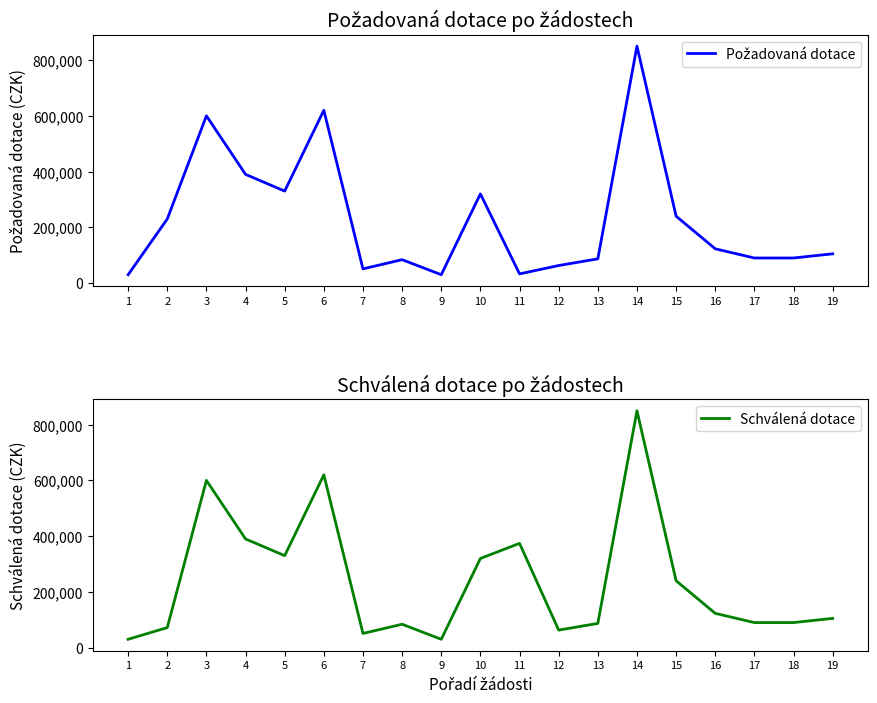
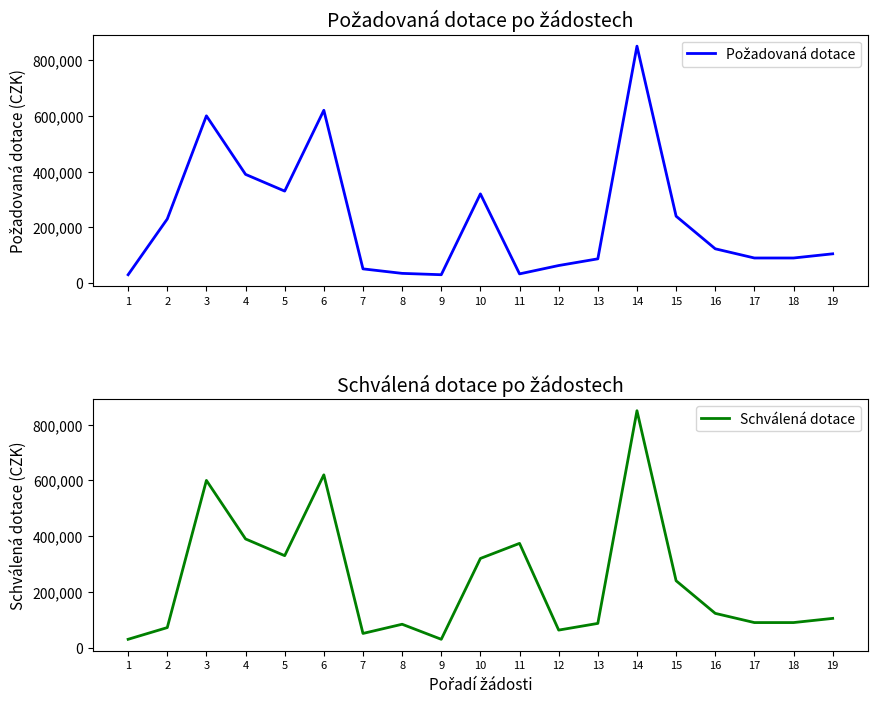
  {
    "Požadovaná dotace po žádostech": {
      "1": "30,000",
      "2": "230,000",
      "3": "600,000",
      "4": "390,000",
      "5": "330,000",
      "6": "620,000",
      "7": "50,000",
-     "8": "80,000",
+     "8": "30,000",
      "9": "30,000",
      "10": "320,000",
      "11": "30,000",
      "12": "60,000",
      "13": "90,000",
      "14": "850,000",
      "15": "240,000",
      "16": "120,000",
      "17": "90,000",
      "18": "90,000",
      "19": "110,000"
    },
    "Schválená dotace po žádostech": {
      "1": "30,000",
      "2": "70,000",
      "3": "600,000",
      "4": "390,000",
      "5": "330,000",
      "6": "620,000",
      "7": "50,000",
      "8": "80,000",
      "9": "30,000",
      "10": "320,000",
      "11": "370,000",
      "12": "60,000",
      "13": "90,000",
      "14": "850,000",
      "15": "240,000",
      "16": "120,000",
      "17": "90,000",
      "18": "90,000",
      "19": "110,000"
    }
  }
